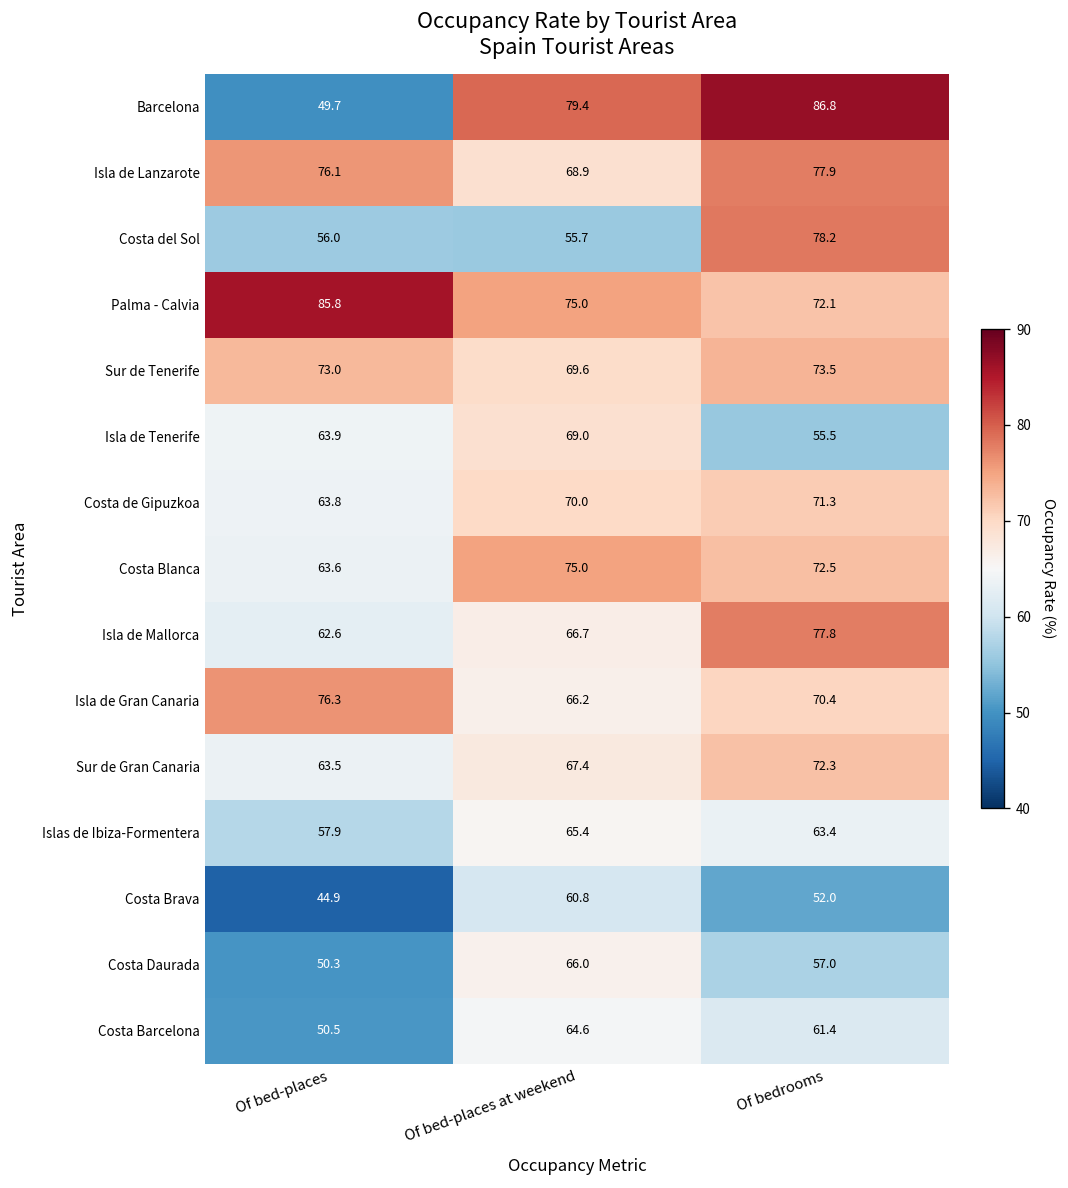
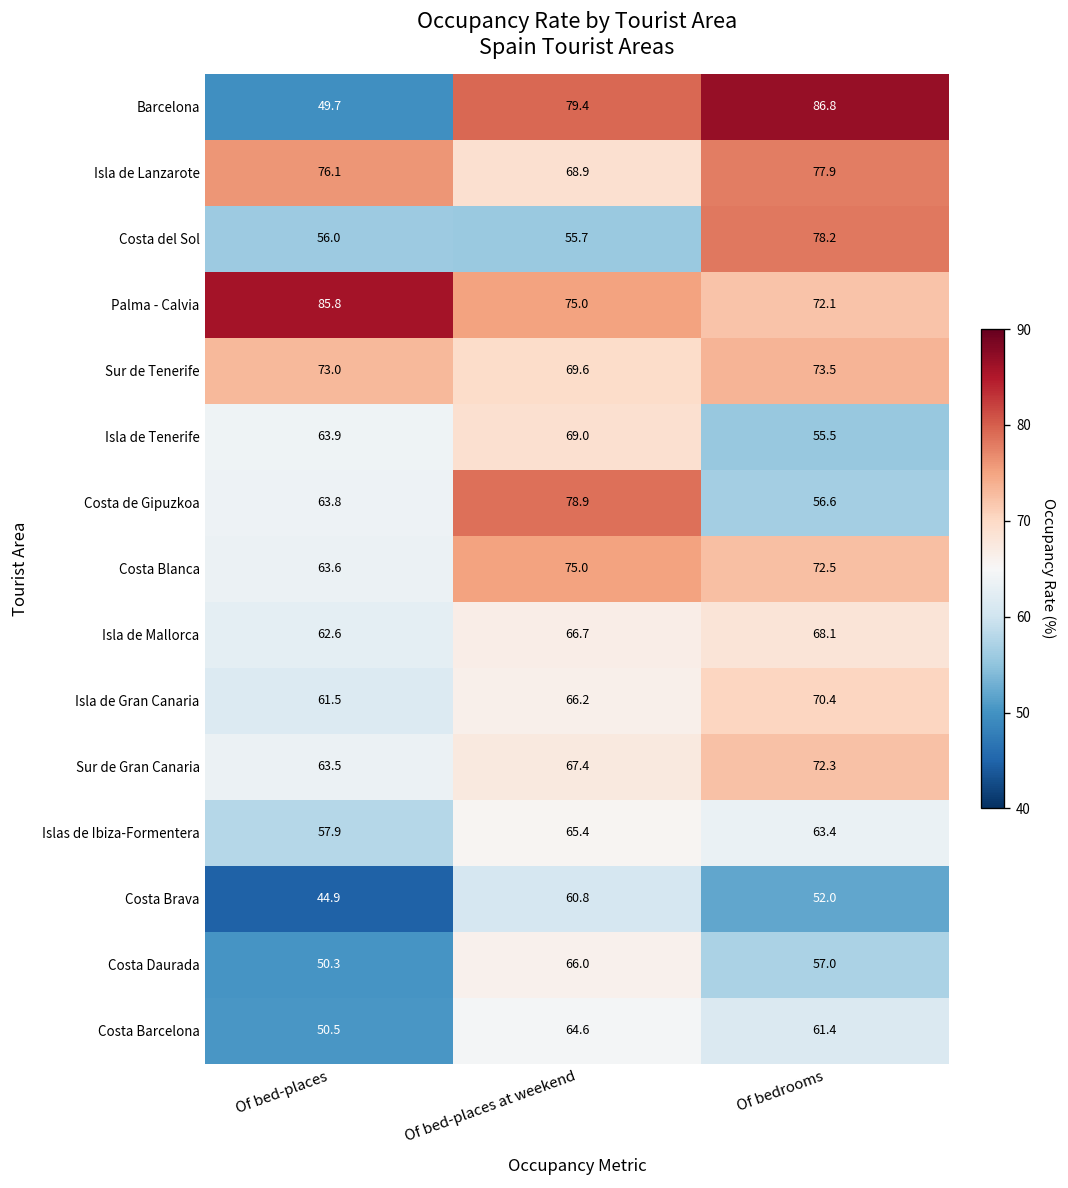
  {
    "Barcelona": {
      "Of bed-places": 49.7,
      "Of bed-places at weekend": 79.4,
      "Of bedrooms": 86.8
    },
    "Isla de Lanzarote": {
      "Of bed-places": 76.1,
      "Of bed-places at weekend": 68.9,
      "Of bedrooms": 77.9
    },
    "Costa del Sol": {
      "Of bed-places": 56.0,
      "Of bed-places at weekend": 55.7,
      "Of bedrooms": 78.2
    },
    "Palma - Calvia": {
      "Of bed-places": 85.8,
      "Of bed-places at weekend": 75.0,
      "Of bedrooms": 72.1
    },
    "Sur de Tenerife": {
      "Of bed-places": 73.0,
      "Of bed-places at weekend": 69.6,
      "Of bedrooms": 73.5
    },
    "Isla de Tenerife": {
      "Of bed-places": 63.9,
      "Of bed-places at weekend": 69.0,
      "Of bedrooms": 55.5
    },
    "Costa de Gipuzkoa": {
      "Of bed-places": 63.8,
-     "Of bed-places at weekend": 70.0,
-     "Of bedrooms": 71.3
+     "Of bed-places at weekend": 78.9,
+     "Of bedrooms": 56.6
    },
    "Costa Blanca": {
      "Of bed-places": 63.6,
      "Of bed-places at weekend": 75.0,
      "Of bedrooms": 72.5
    },
    "Isla de Mallorca": {
      "Of bed-places": 62.6,
      "Of bed-places at weekend": 66.7,
-     "Of bedrooms": 77.8
+     "Of bedrooms": 68.1
    },
    "Isla de Gran Canaria": {
-     "Of bed-places": 76.3,
+     "Of bed-places": 61.5,
      "Of bed-places at weekend": 66.2,
      "Of bedrooms": 70.4
    },
    "Sur de Gran Canaria": {
      "Of bed-places": 63.5,
      "Of bed-places at weekend": 67.4,
      "Of bedrooms": 72.3
    },
    "Islas de Ibiza-Formentera": {
      "Of bed-places": 57.9,
      "Of bed-places at weekend": 65.4,
      "Of bedrooms": 63.4
    },
    "Costa Brava": {
      "Of bed-places": 44.9,
      "Of bed-places at weekend": 60.8,
      "Of bedrooms": 52.0
    },
    "Costa Daurada": {
      "Of bed-places": 50.3,
      "Of bed-places at weekend": 66.0,
      "Of bedrooms": 57.0
    },
    "Costa Barcelona": {
      "Of bed-places": 50.5,
      "Of bed-places at weekend": 64.6,
      "Of bedrooms": 61.4
    }
  }
